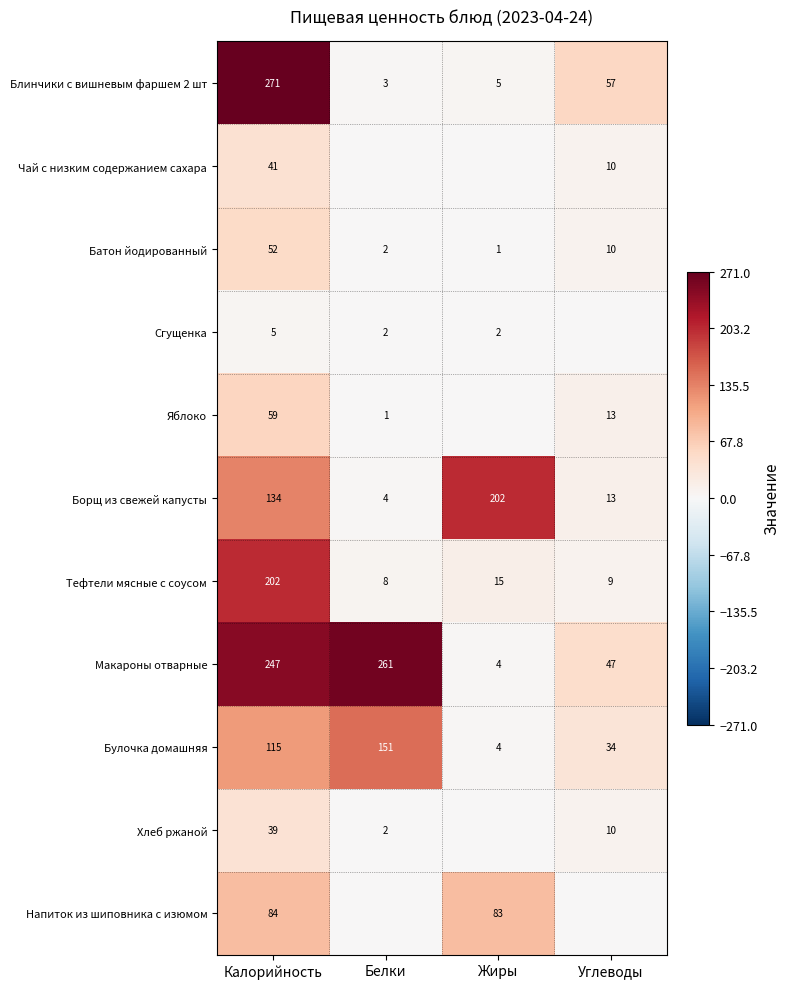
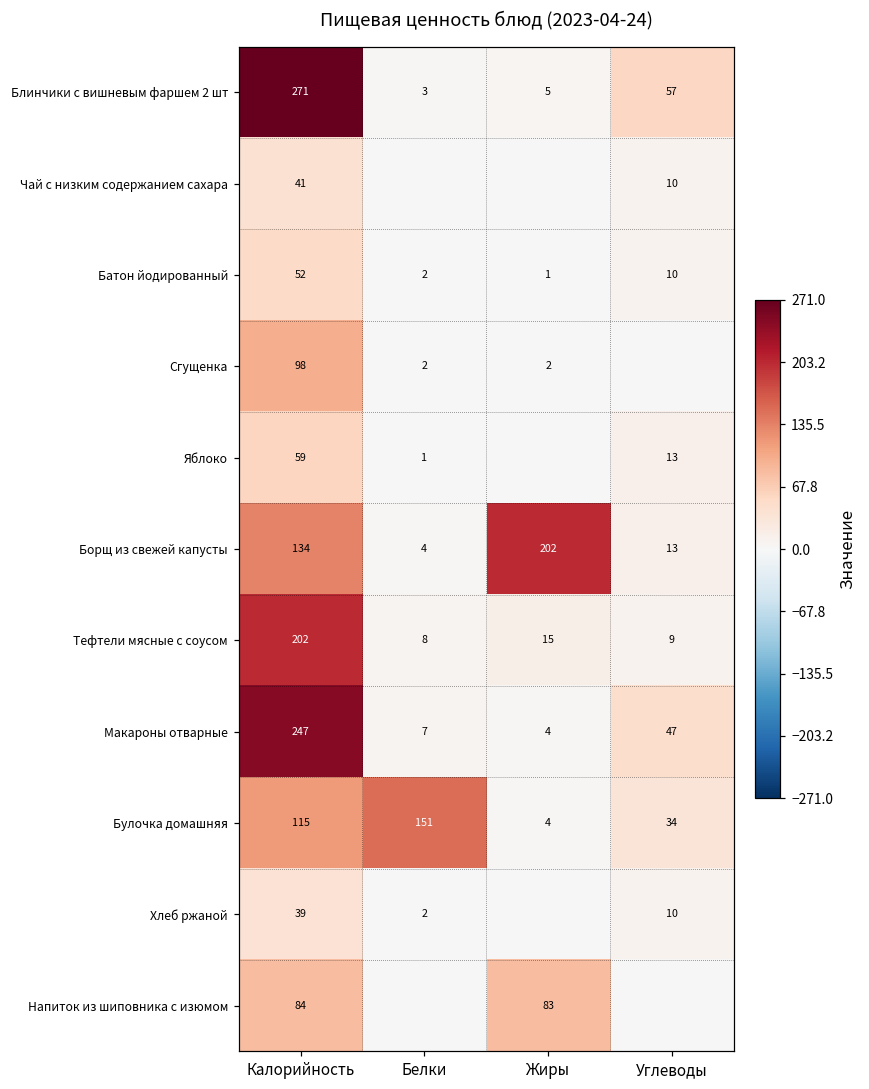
  {
    "Блинчики с вишневым фаршем 2 шт": {
      "Калорийность": 271,
      "Белки": 3,
      "Жиры": 5,
      "Углеводы": 57
    },
    "Чай с низким содержанием сахара": {
      "Калорийность": 41,
      "Углеводы": 10
    },
    "Батон йодированный": {
      "Калорийность": 52,
      "Белки": 2,
      "Жиры": 1,
      "Углеводы": 10
    },
    "Сгущенка": {
-     "Калорийность": 5,
+     "Калорийность": 98,
      "Белки": 2,
      "Жиры": 2
    },
    "Яблоко": {
      "Калорийность": 59,
      "Белки": 1,
      "Углеводы": 13
    },
    "Борщ из свежей капусты": {
      "Калорийность": 134,
      "Белки": 4,
      "Жиры": 202,
      "Углеводы": 13
    },
    "Тефтели мясные с соусом": {
      "Калорийность": 202,
      "Белки": 8,
      "Жиры": 15,
      "Углеводы": 9
    },
    "Макароны отварные": {
      "Калорийность": 247,
-     "Белки": 261,
+     "Белки": 7,
      "Жиры": 4,
      "Углеводы": 47
    },
    "Булочка домашняя": {
      "Калорийность": 115,
      "Белки": 151,
      "Жиры": 4,
      "Углеводы": 34
    },
    "Хлеб ржаной": {
      "Калорийность": 39,
      "Белки": 2,
      "Углеводы": 10
    },
    "Напиток из шиповника с изюмом": {
      "Калорийность": 84,
      "Жиры": 83
    }
  }
